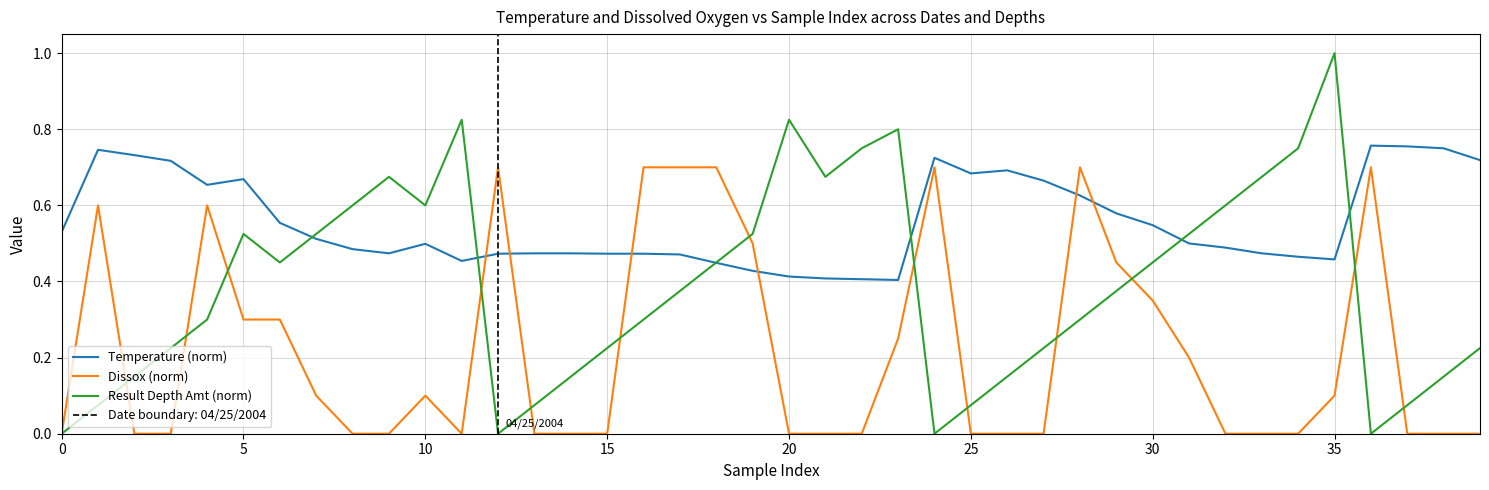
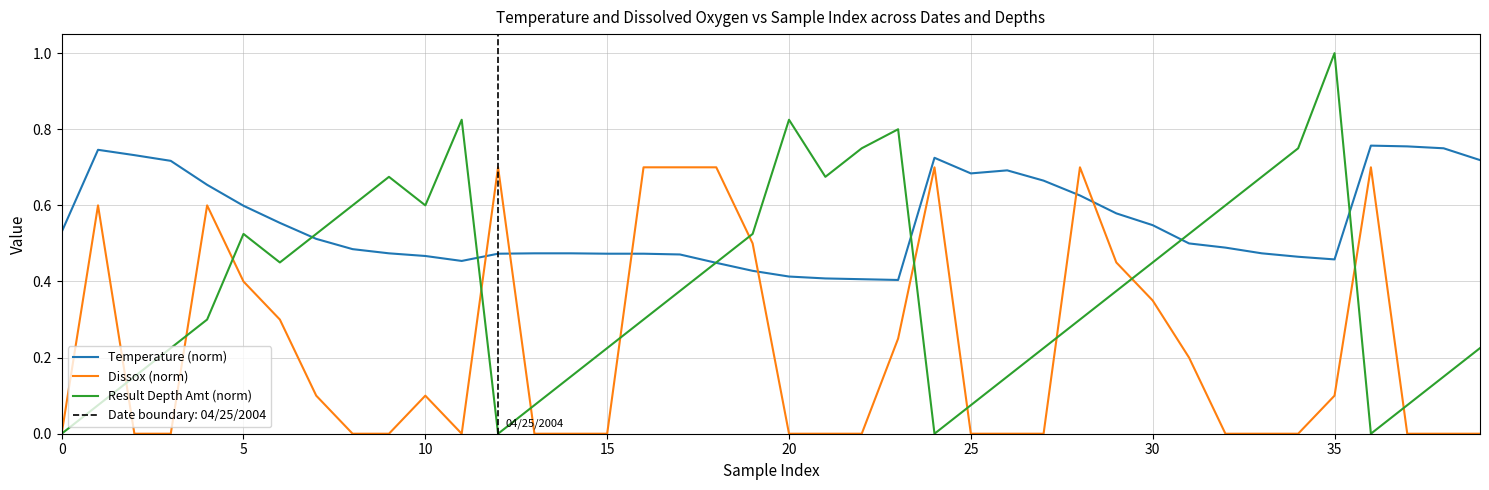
  {
    "Temperature (norm)": {
      "0": 0.53,
-     "5": 0.67,
-     "10": 0.50,
+     "5": 0.60,
+     "10": 0.47,
      "15": 0.47,
      "20": 0.41,
      "25": 0.68,
      "30": 0.55,
      "35": 0.46
    },
    "Dissox (norm)": {
-     "5": 0.30,
+     "5": 0.40,
      "10": 0.10,
      "15": 0.00,
      "20": 0.00,
      "25": 0.00,
      "30": 0.35,
      "35": 0.10
    },
    "Result Depth Amt (norm)": {
      "5": 0.53,
      "10": 0.60,
      "15": 0.23,
      "20": 0.83,
      "25": 0.08,
      "30": 0.45,
      "35": 1.00
    }
  }
